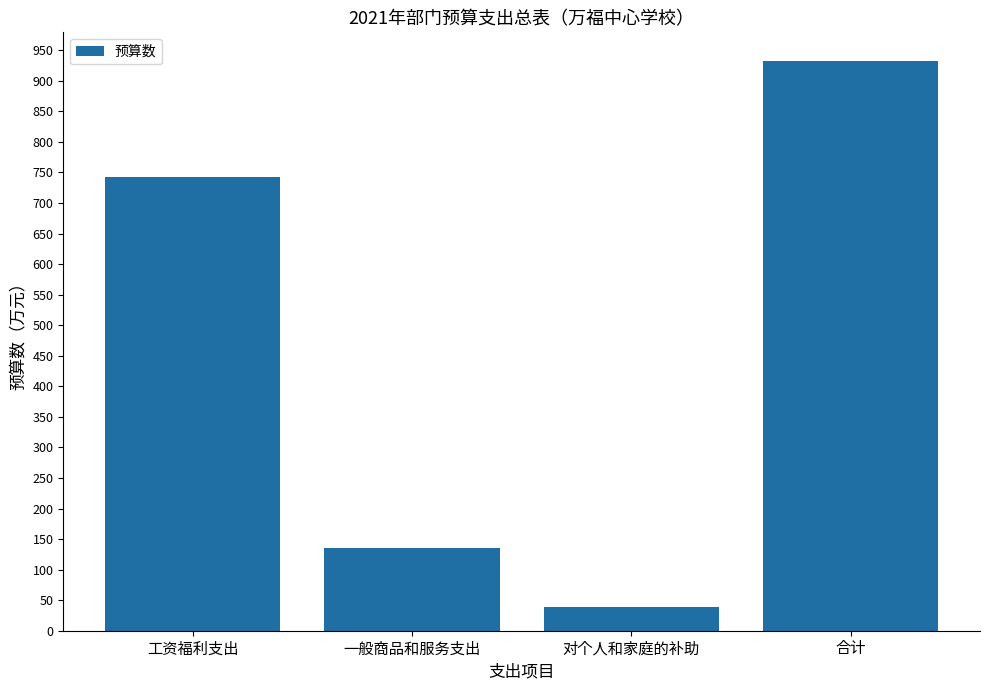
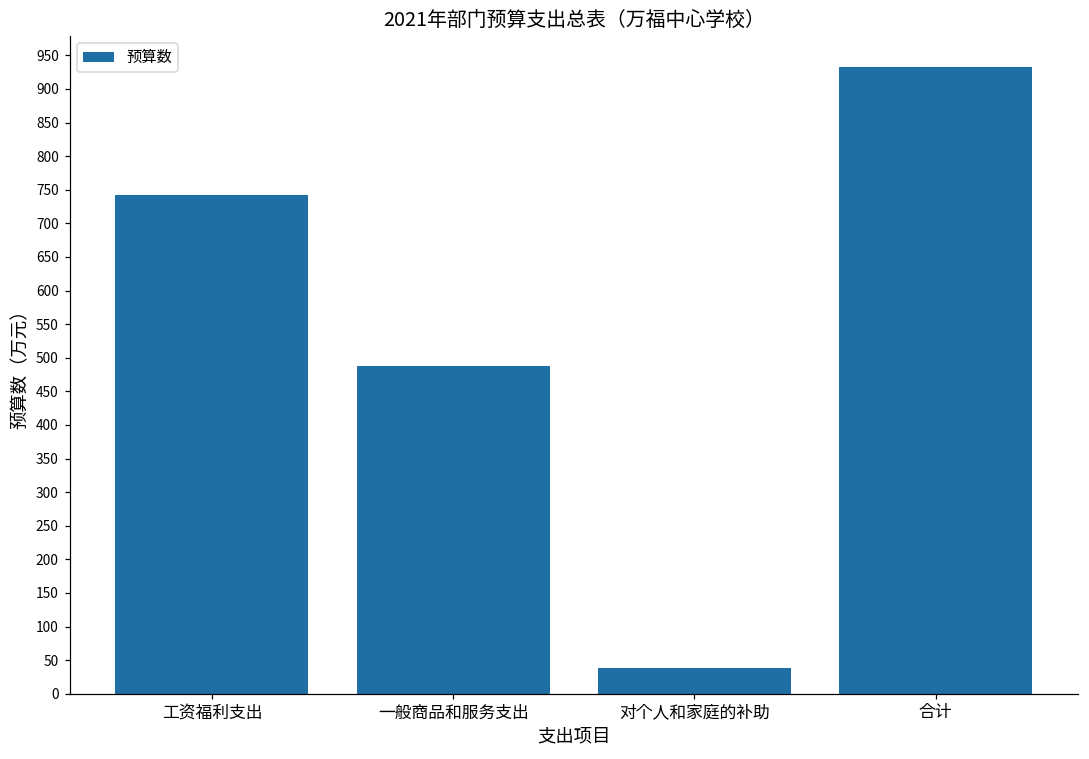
  {
    "工资福利支出": 740,
-   "一般商品和服务支出": 140,
+   "一般商品和服务支出": 490,
    "对个人和家庭的补助": 40,
    "合计": 930
  }
